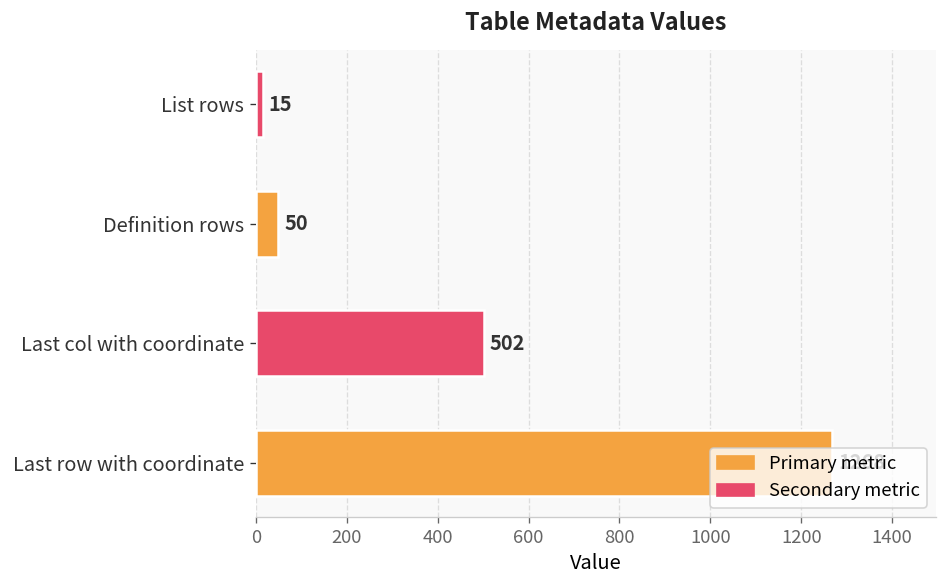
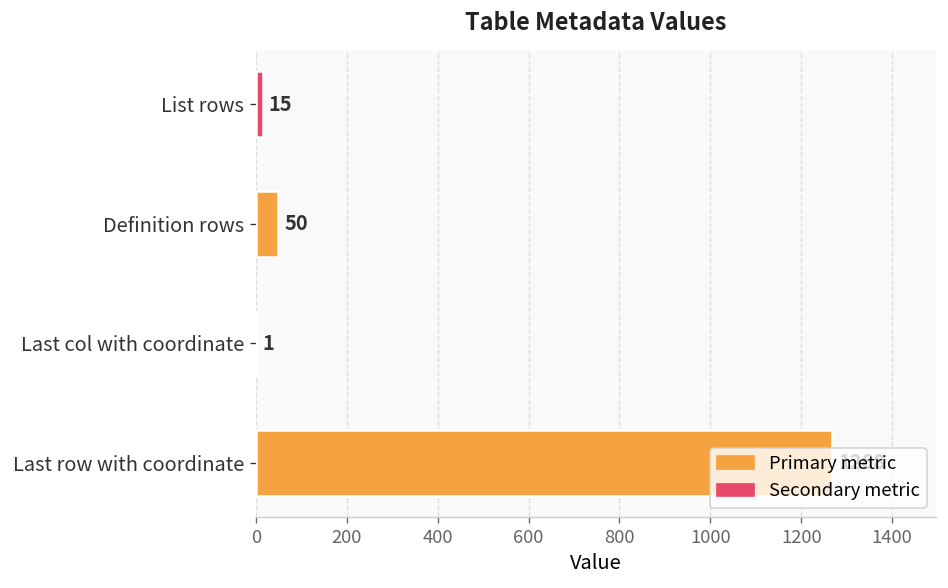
  {
    "List rows": 15,
    "Definition rows": 50,
-   "Last col with coordinate": 502
+   "Last col with coordinate": 1
  }
